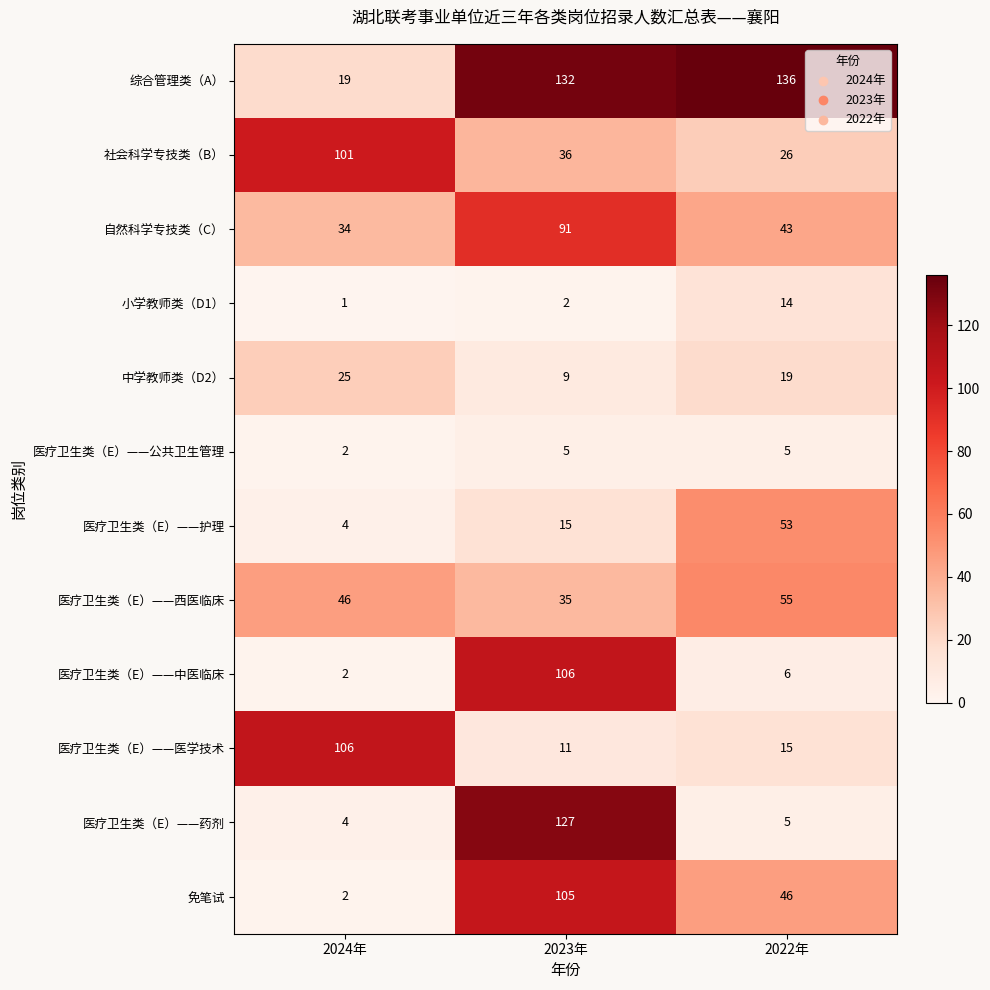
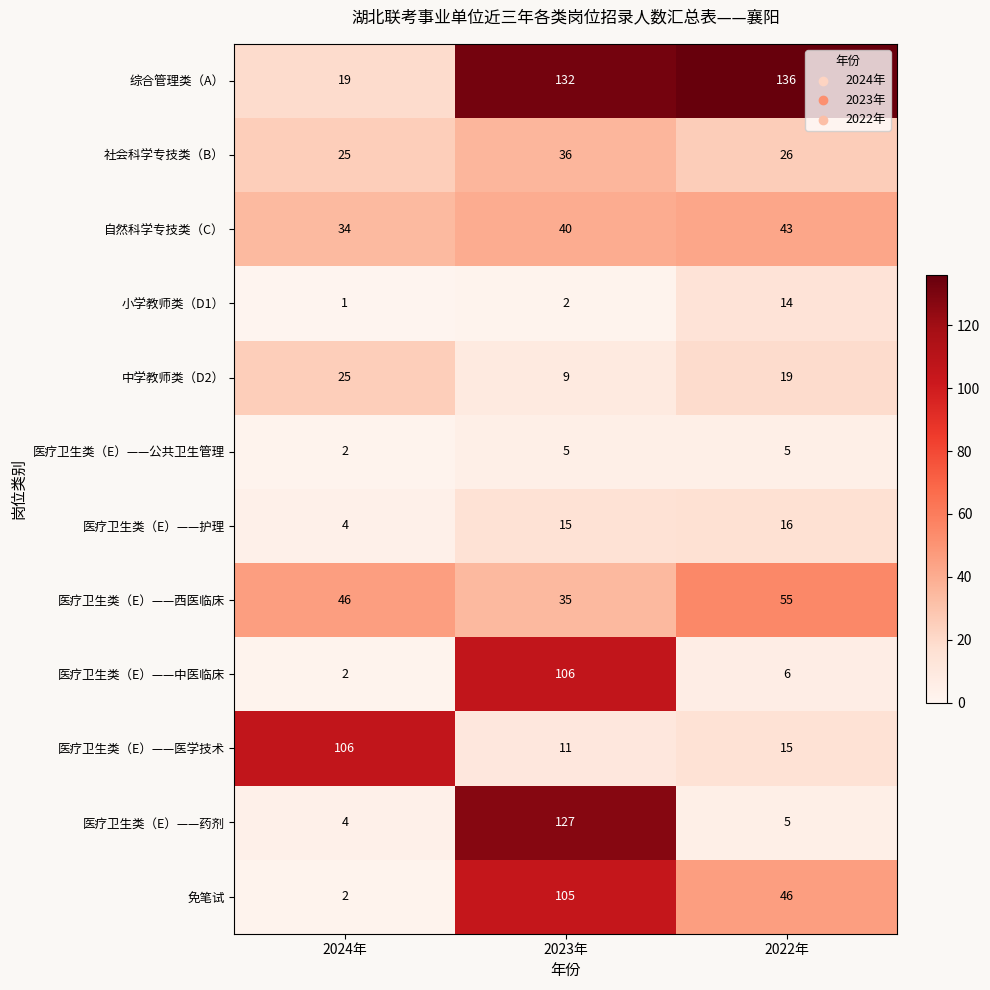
  {
    "综合管理类（A）": {
      "2024年": 19,
      "2023年": 132,
      "2022年": 136
    },
    "社会科学专技类（B）": {
-     "2024年": 101,
+     "2024年": 25,
      "2023年": 36,
      "2022年": 26
    },
    "自然科学专技类（C）": {
      "2024年": 34,
-     "2023年": 91,
+     "2023年": 40,
      "2022年": 43
    },
    "小学教师类（D1）": {
      "2024年": 1,
      "2023年": 2,
      "2022年": 14
    },
    "中学教师类（D2）": {
      "2024年": 25,
      "2023年": 9,
      "2022年": 19
    },
    "医疗卫生类（E）——公共卫生管理": {
      "2024年": 2,
      "2023年": 5,
      "2022年": 5
    },
    "医疗卫生类（E）——护理": {
      "2024年": 4,
      "2023年": 15,
-     "2022年": 53
+     "2022年": 16
    },
    "医疗卫生类（E）——西医临床": {
      "2024年": 46,
      "2023年": 35,
      "2022年": 55
    },
    "医疗卫生类（E）——中医临床": {
      "2024年": 2,
      "2023年": 106,
      "2022年": 6
    },
    "医疗卫生类（E）——医学技术": {
      "2024年": 106,
      "2023年": 11,
      "2022年": 15
    },
    "医疗卫生类（E）——药剂": {
      "2024年": 4,
      "2023年": 127,
      "2022年": 5
    },
    "免笔试": {
      "2024年": 2,
      "2023年": 105,
      "2022年": 46
    }
  }
